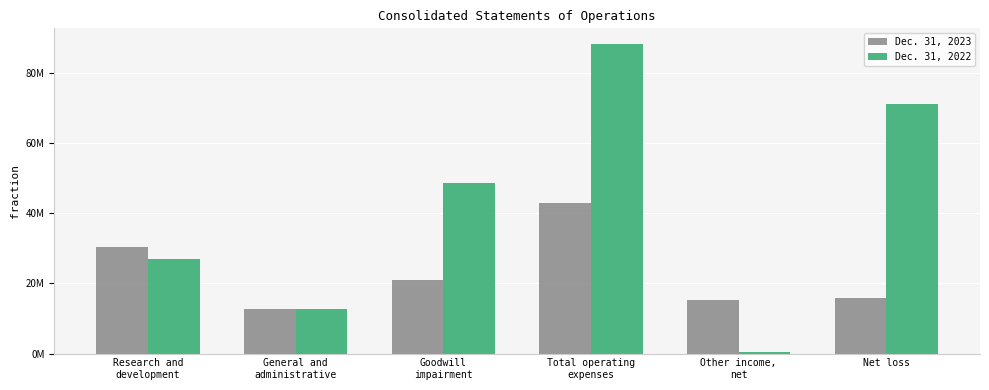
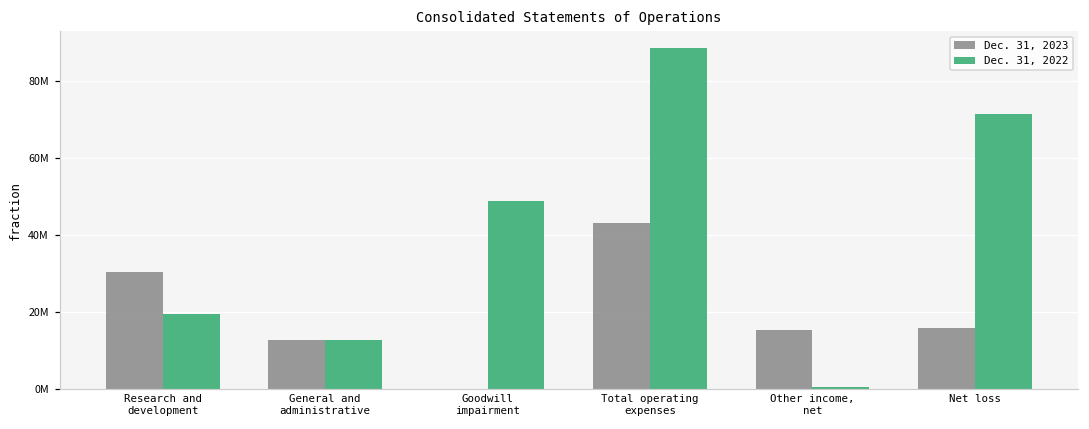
  {
    "Dec. 31, 2023": {
      "Research and development": 30000000,
      "General and administrative": 13000000,
-     "Goodwill impairment": 21000000,
+     "Goodwill impairment": 0,
      "Total operating expenses": 43000000,
      "Other income, net": 15000000,
      "Net loss": 16000000
    },
    "Dec. 31, 2022": {
-     "Research and development": 27000000,
+     "Research and development": 20000000,
      "General and administrative": 13000000,
      "Goodwill impairment": 49000000,
      "Total operating expenses": 88000000,
      "Net loss": 71000000
    }
  }
